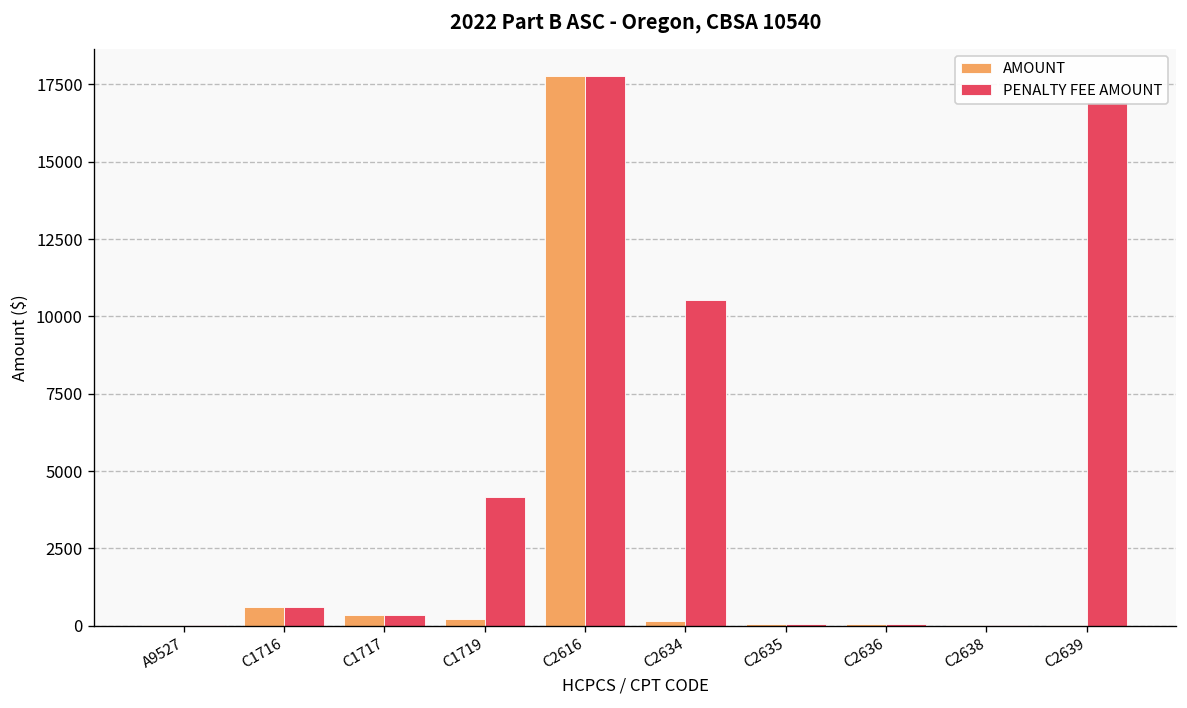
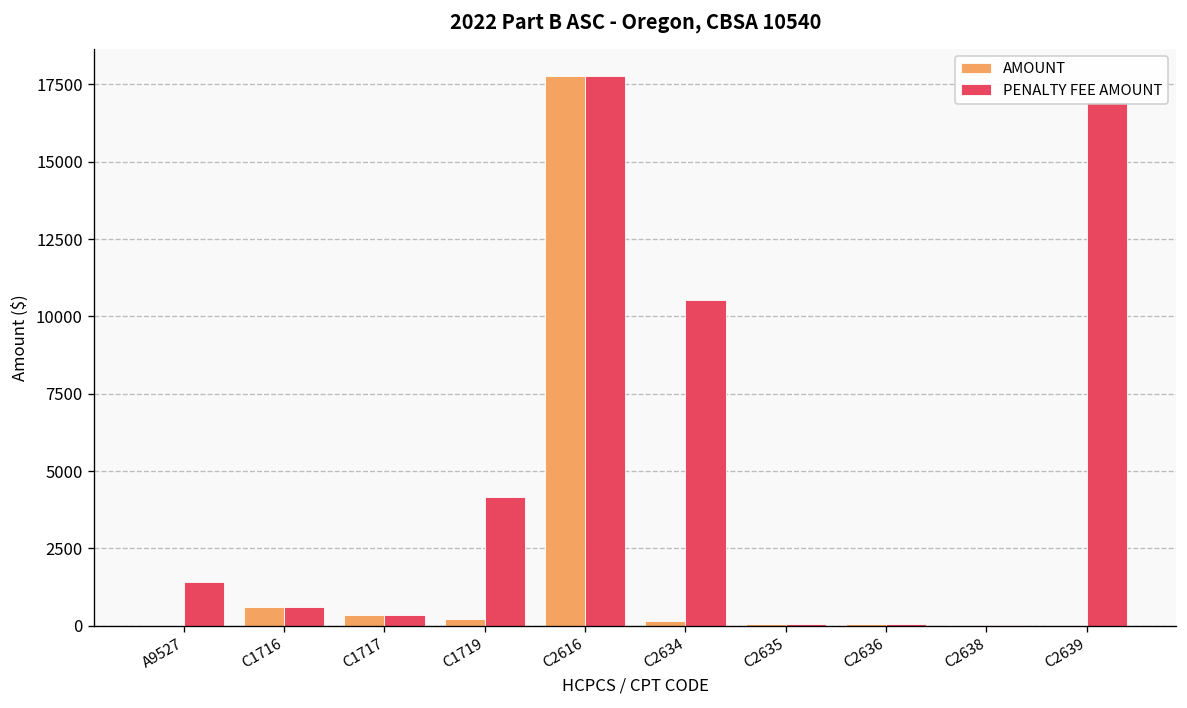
  {
    "AMOUNT": {
      "C1716": 600,
      "C1717": 300,
      "C1719": 200,
      "C2616": 17800,
      "C2634": 200
    },
    "PENALTY FEE AMOUNT": {
-     "A9527": 0,
+     "A9527": 1400,
      "C1716": 600,
      "C1717": 300,
      "C1719": 4200,
      "C2616": 17800,
      "C2634": 10500
    }
  }
